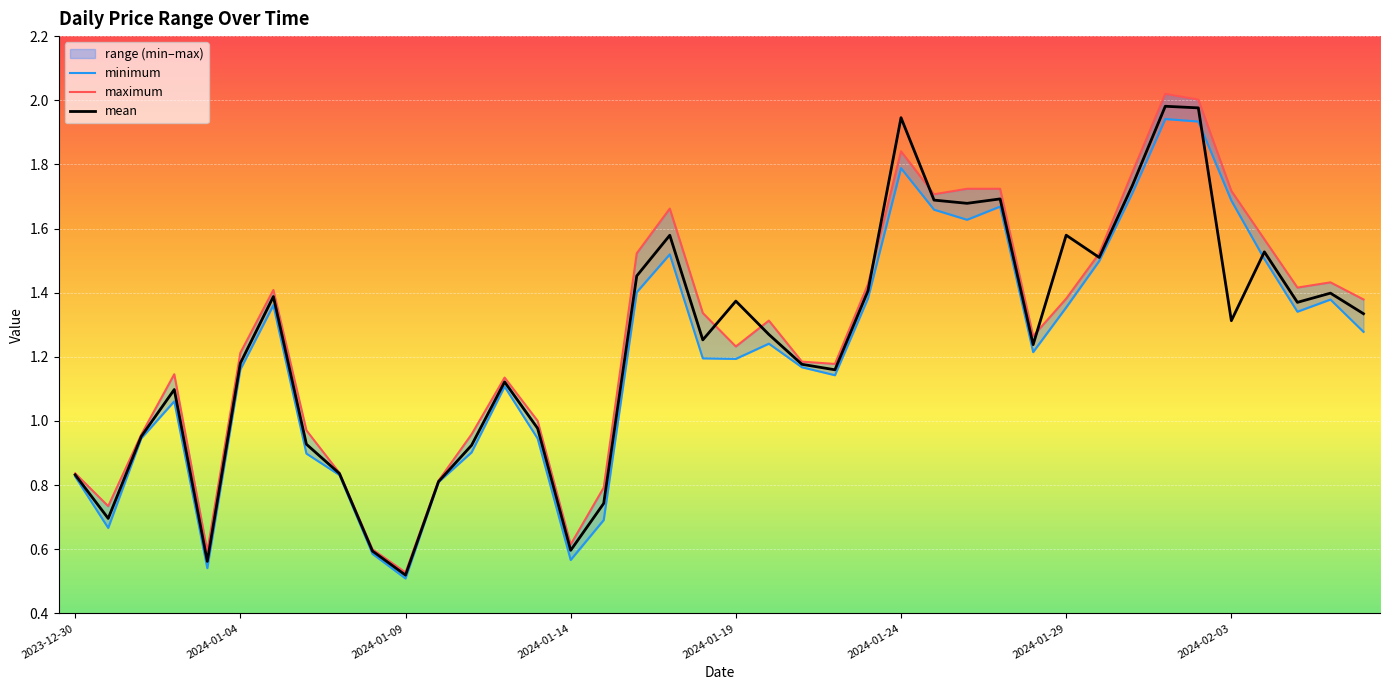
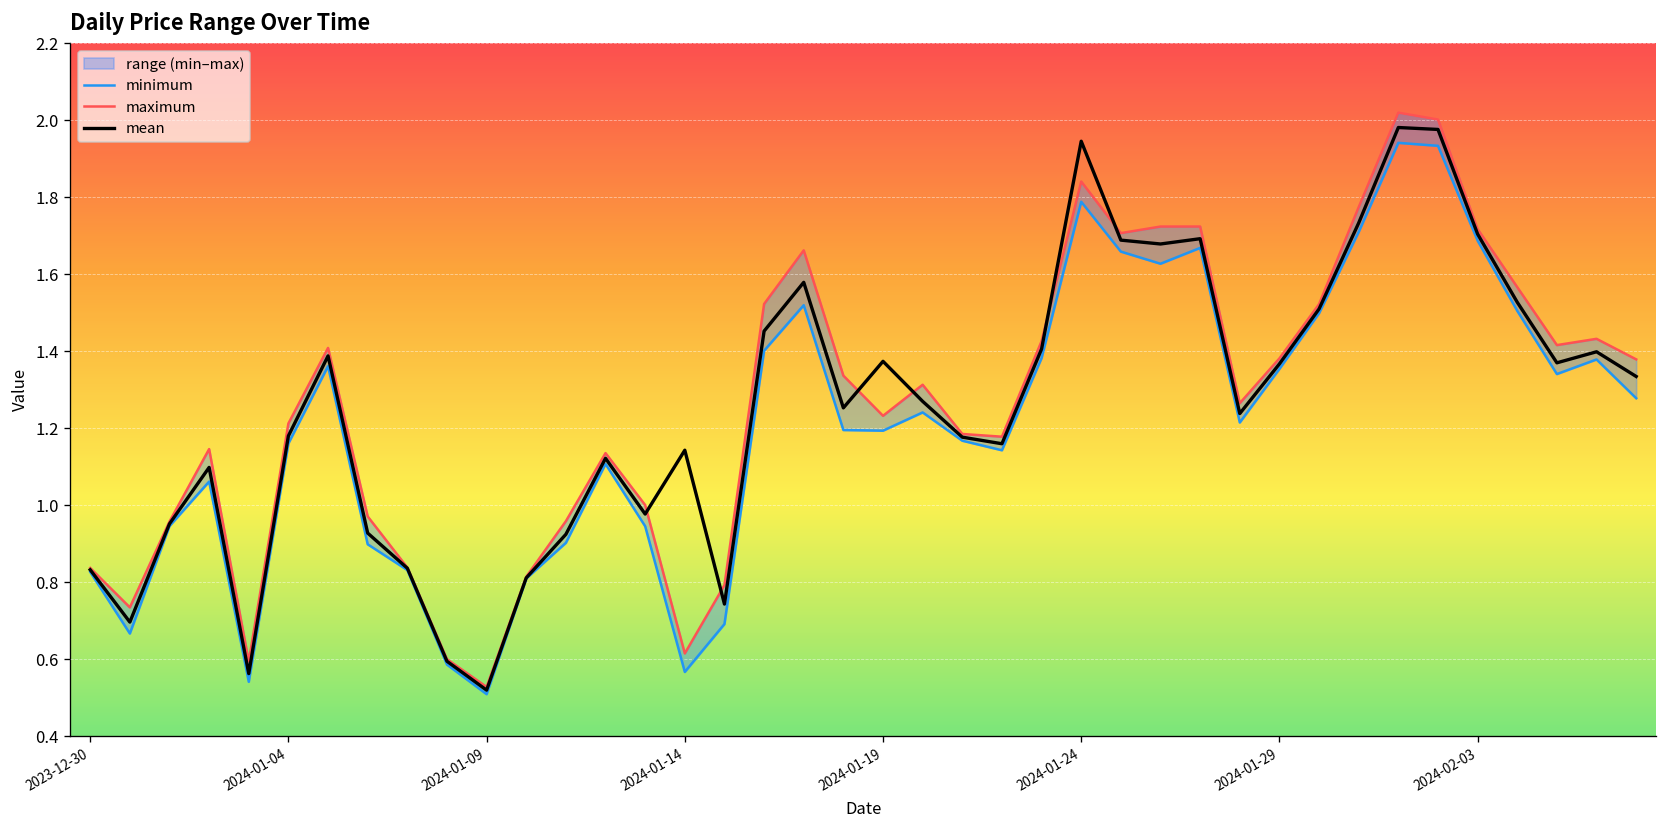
  {
    "mean": {
      "2024-01-04": 1.18,
      "2024-01-09": 0.52,
-     "2024-01-14": 0.60,
+     "2024-01-14": 1.14,
      "2024-01-19": 1.37,
      "2024-01-24": 1.95,
-     "2024-01-29": 1.58,
-     "2024-02-03": 1.31
+     "2024-01-29": 1.37,
+     "2024-02-03": 1.70
    }
  }
